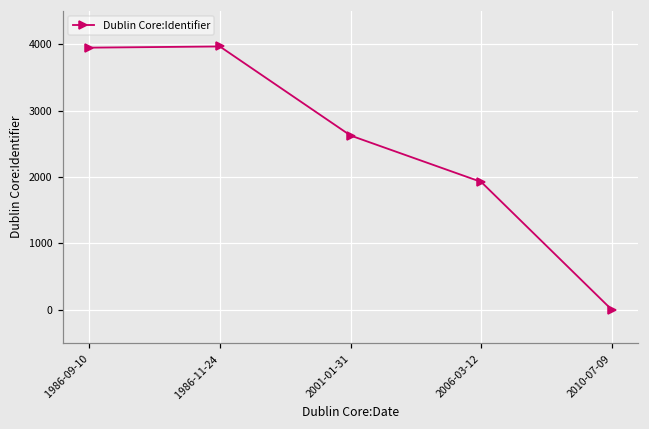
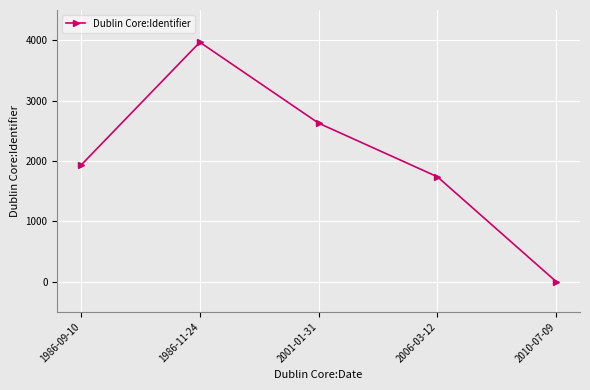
  {
-   "1986-09-10": 3900,
+   "1986-09-10": 1900,
    "1986-11-24": 4000,
    "2001-01-31": 2600,
-   "2006-03-12": 1900,
+   "2006-03-12": 1700,
    "2010-07-09": 0
  }
